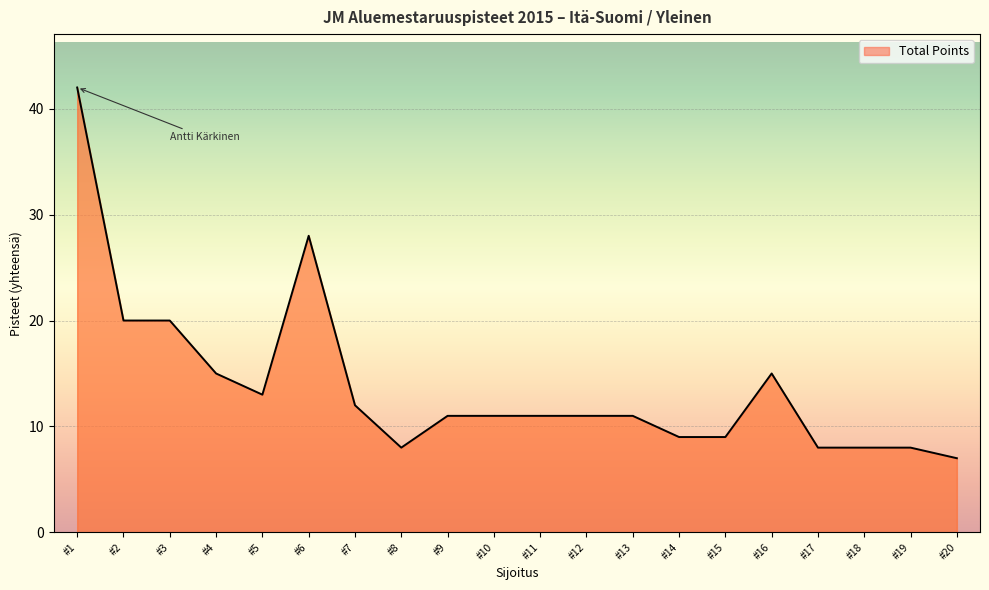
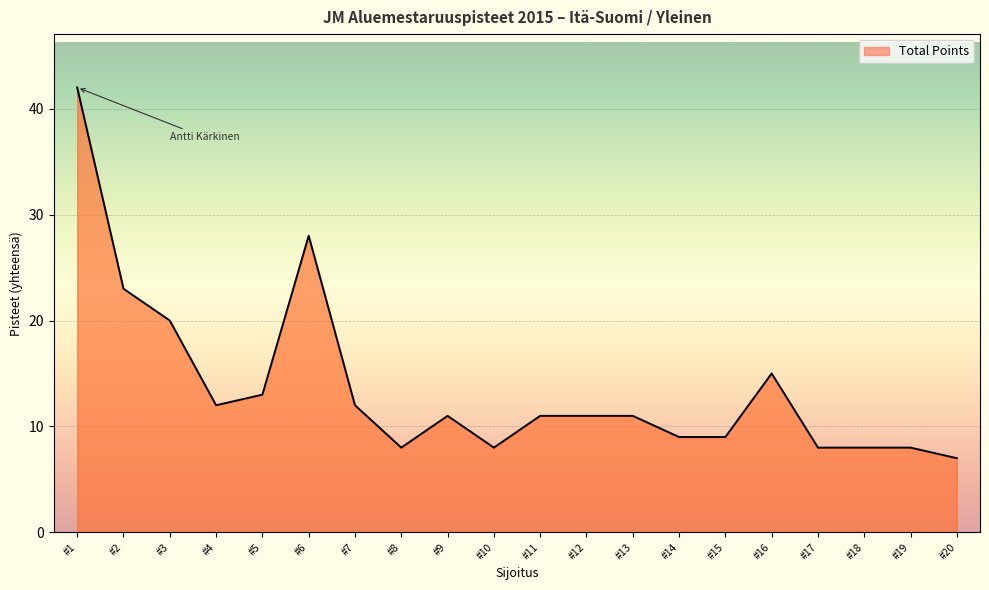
  {
    "#1": 42,
-   "#2": 20,
+   "#2": 23,
    "#3": 20,
-   "#4": 15,
+   "#4": 12,
    "#5": 13,
    "#6": 28,
    "#7": 12,
    "#8": 8,
    "#9": 11,
-   "#10": 11,
+   "#10": 8,
    "#11": 11,
    "#12": 11,
    "#13": 11,
    "#14": 9,
    "#15": 9,
    "#16": 15,
    "#17": 8,
    "#18": 8,
    "#19": 8,
    "#20": 7
  }
